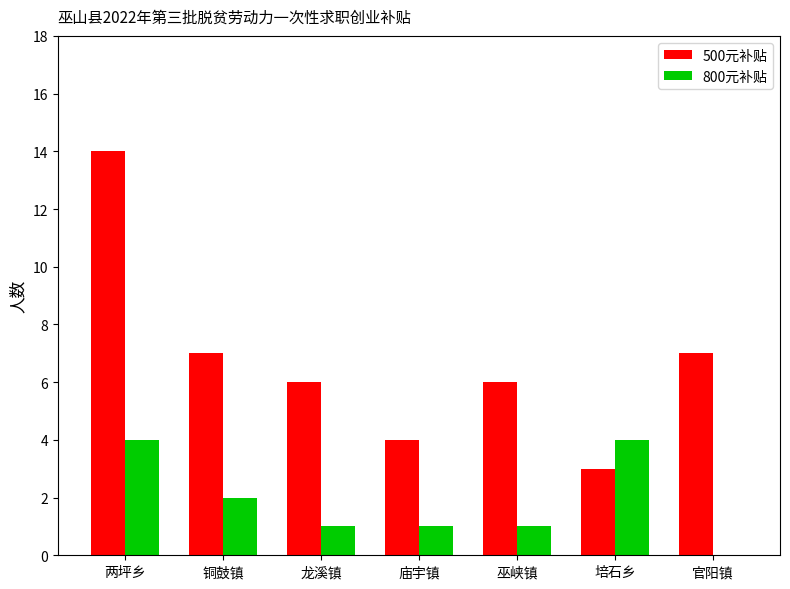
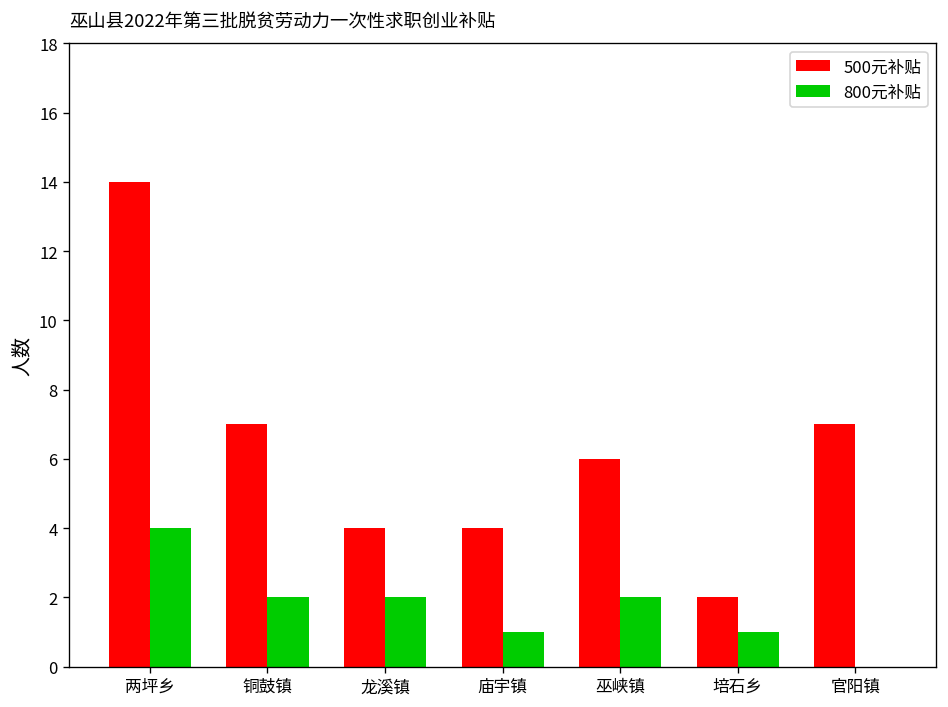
  {
    "500元补贴": {
      "两坪乡": 14,
      "铜鼓镇": 7,
-     "龙溪镇": 6,
+     "龙溪镇": 4,
      "庙宇镇": 4,
      "巫峡镇": 6,
-     "培石乡": 3,
+     "培石乡": 2,
      "官阳镇": 7
    },
    "800元补贴": {
      "两坪乡": 4,
      "铜鼓镇": 2,
-     "龙溪镇": 1,
+     "龙溪镇": 2,
      "庙宇镇": 1,
-     "巫峡镇": 1,
-     "培石乡": 4,
+     "巫峡镇": 2,
+     "培石乡": 1,
      "官阳镇": 0
    }
  }
